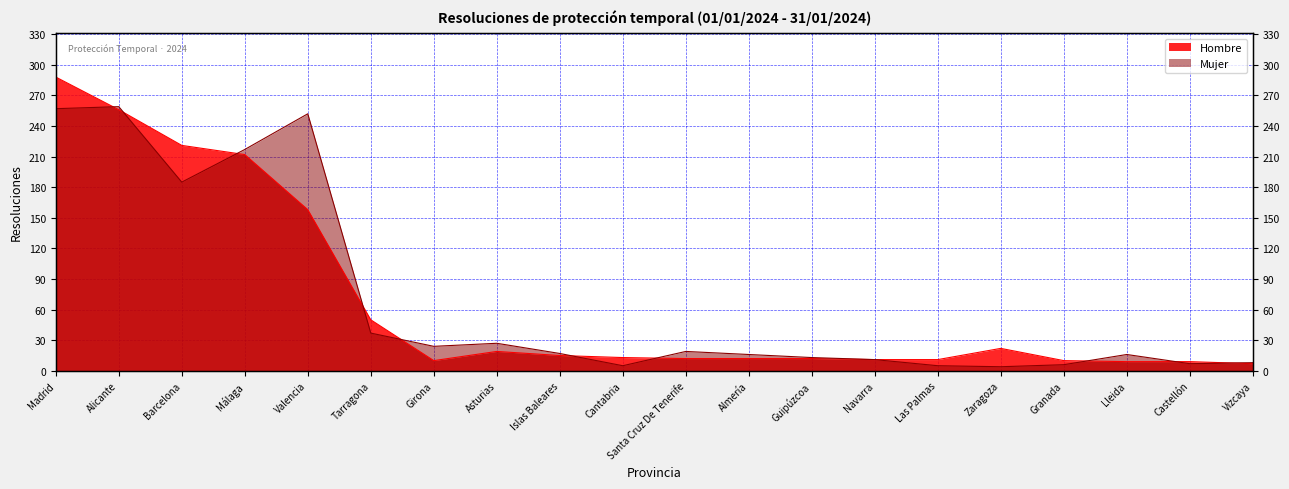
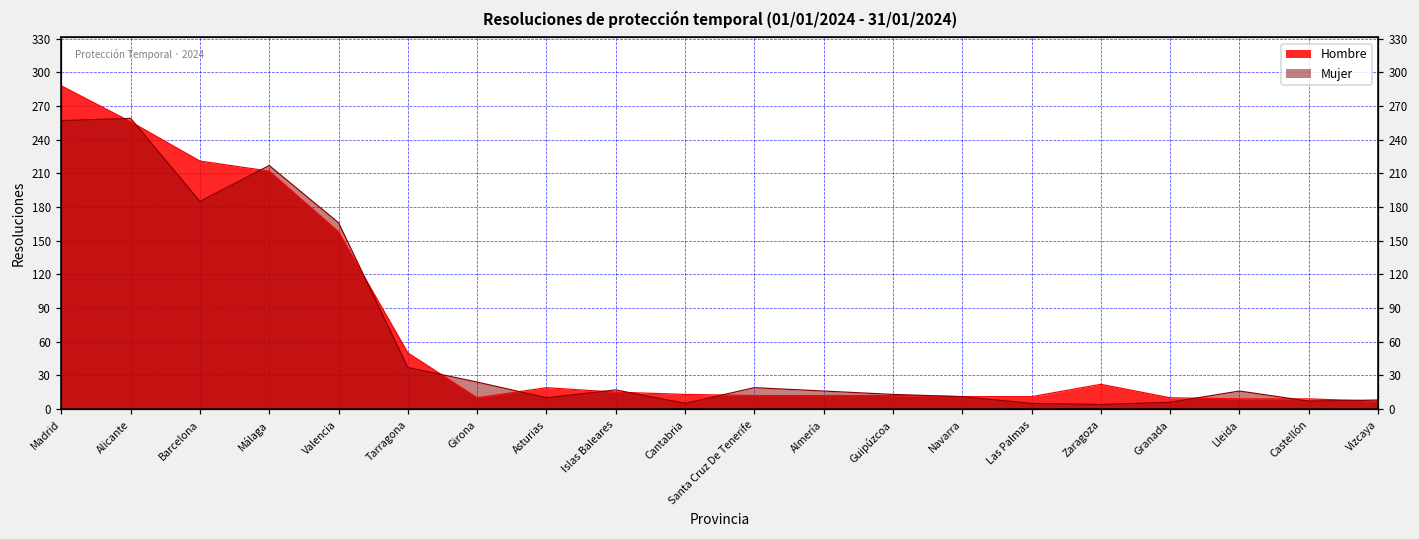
  {
    "Hombre": {
      "Madrid": 288,
      "Alicante": 256,
      "Barcelona": 221,
      "Málaga": 212,
      "Valencia": 158,
      "Tarragona": 50,
      "Girona": 10,
      "Asturias": 19,
      "Cantabria": 13,
      "Santa Cruz De Tenerife": 12,
      "Almería": 12,
      "Las Palmas": 11,
      "Zaragoza": 22,
      "Granada": 10,
      "Lleida": 9
    },
    "Mujer": {
      "Madrid": 257,
      "Alicante": 259,
      "Barcelona": 185,
      "Málaga": 217,
-     "Valencia": 252,
+     "Valencia": 166,
      "Tarragona": 37,
      "Girona": 24,
-     "Asturias": 27,
+     "Asturias": 10,
      "Cantabria": 5,
      "Santa Cruz De Tenerife": 19,
      "Almería": 16,
      "Las Palmas": 5,
      "Zaragoza": 4,
      "Granada": 6,
      "Lleida": 16
    }
  }
